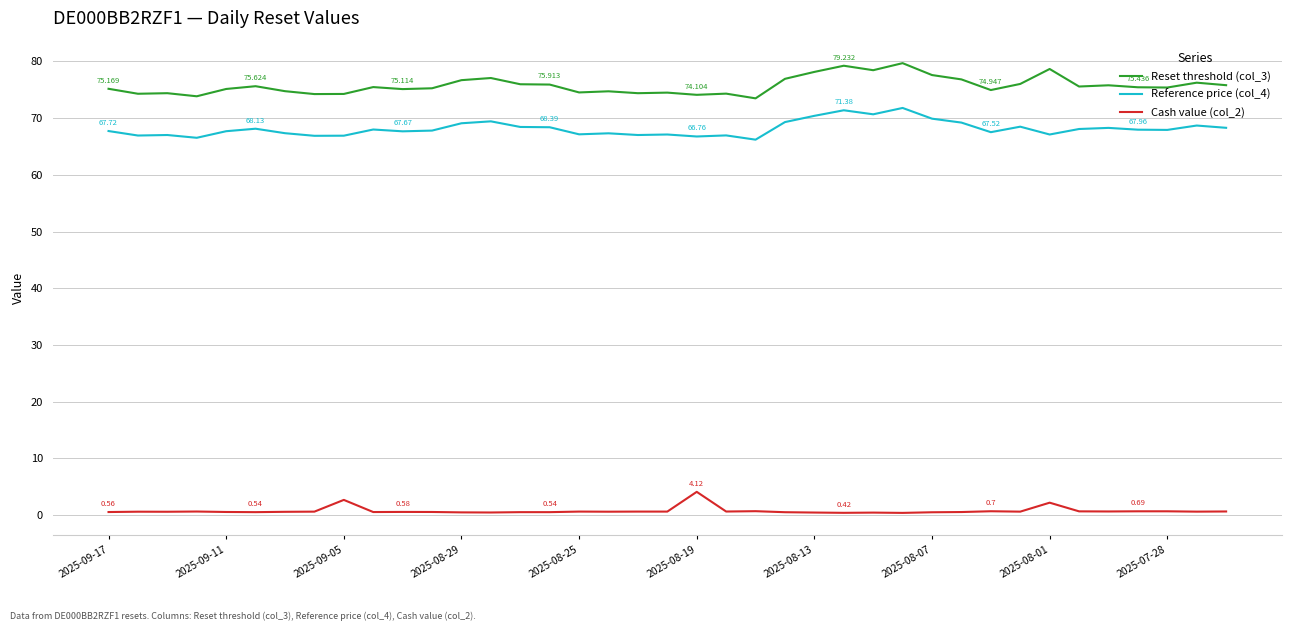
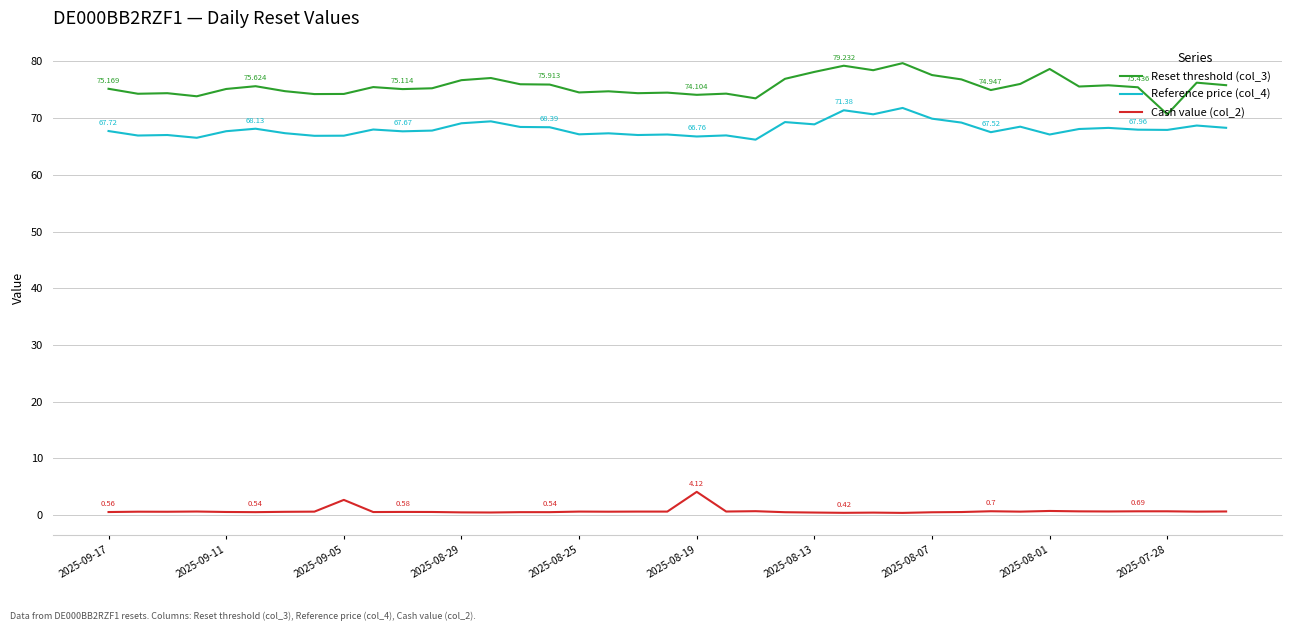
  {
    "Reset threshold (col_3)": {
      "2025-09-11": 75,
      "2025-09-05": 74,
      "2025-08-29": 77,
      "2025-08-25": 75,
      "2025-08-13": 78,
      "2025-08-07": 78,
      "2025-08-01": 79,
-     "2025-07-28": 75
+     "2025-07-28": 71
    },
    "Reference price (col_4)": {
      "2025-09-11": 68,
      "2025-09-05": 67,
      "2025-08-29": 69,
      "2025-08-25": 67,
-     "2025-08-13": 70,
+     "2025-08-13": 69,
      "2025-08-07": 70,
      "2025-08-01": 67,
      "2025-07-28": 68
    },
    "Cash value (col_2)": {
      "2025-09-11": 1,
      "2025-09-05": 3,
      "2025-08-29": 1,
      "2025-08-25": 1,
      "2025-08-13": 0,
      "2025-08-07": 1,
-     "2025-08-01": 2
+     "2025-08-01": 1
    }
  }
